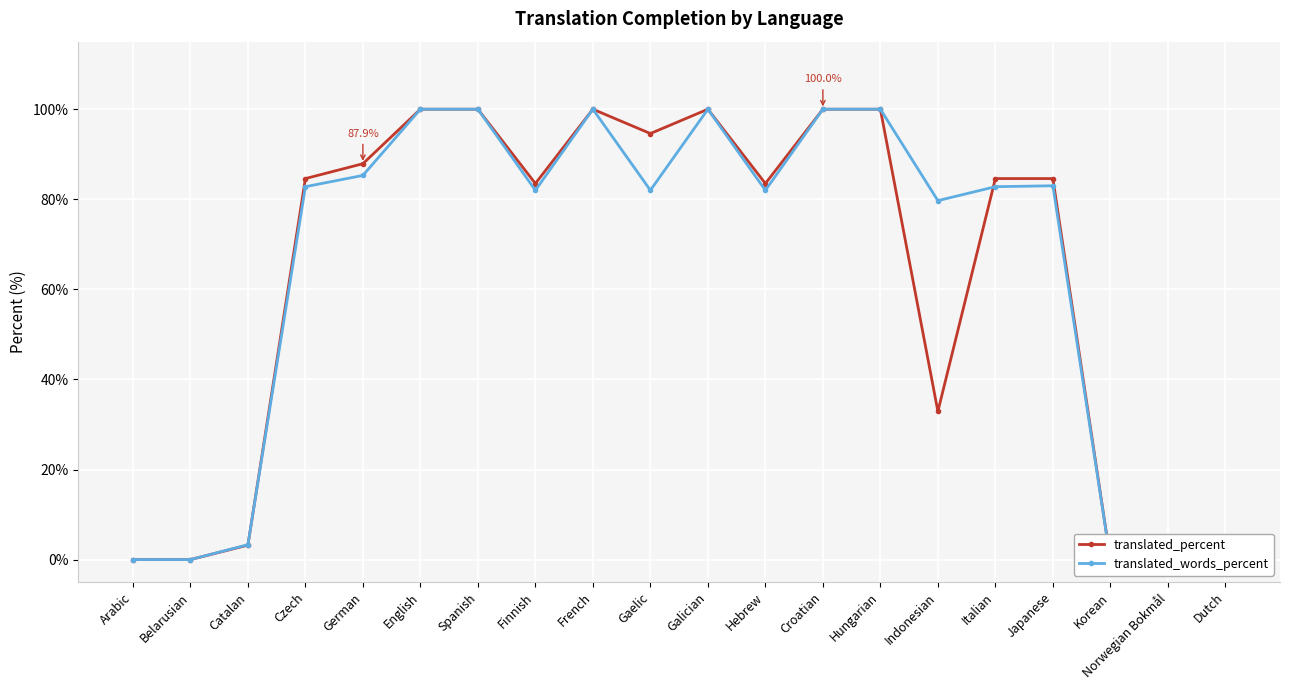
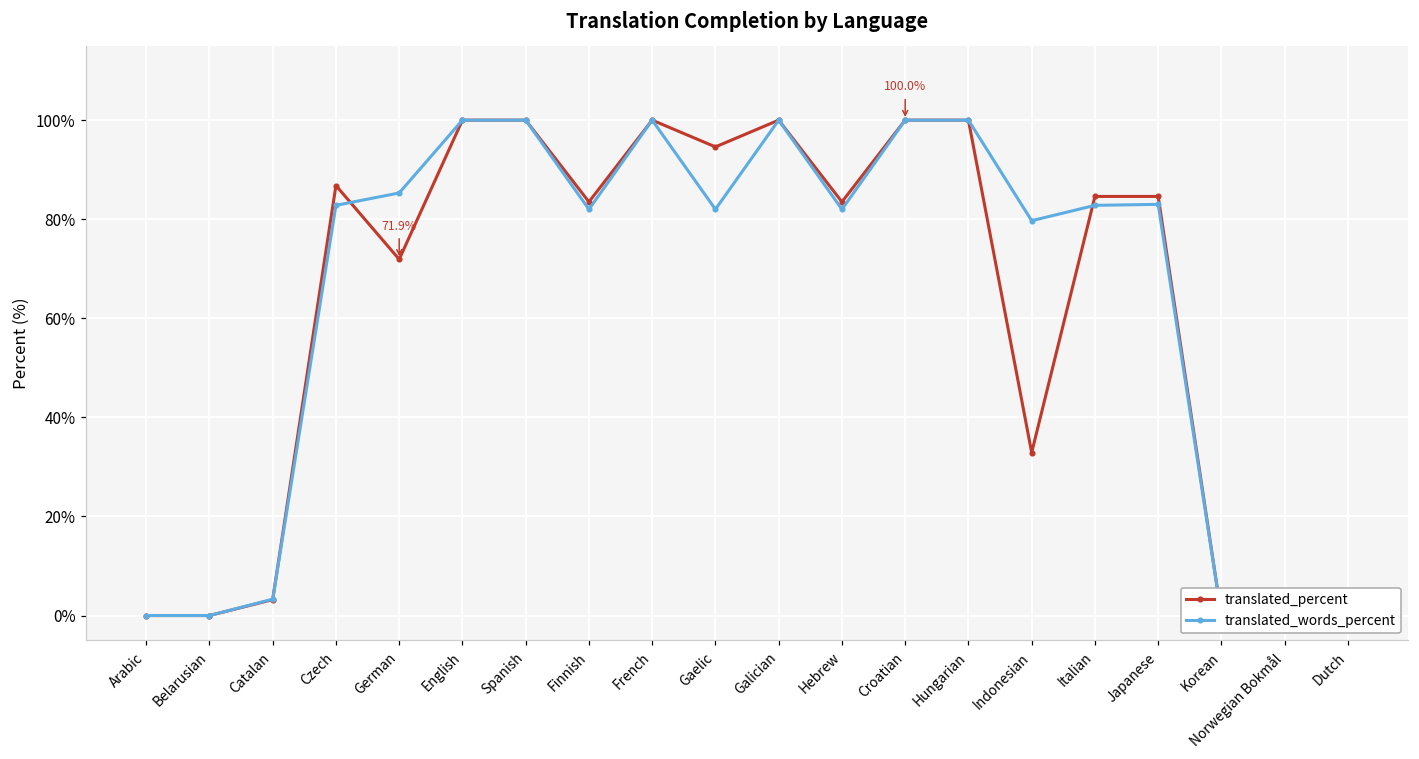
  {
    "translated_percent": {
-     "Czech": "85%",
-     "German": "87.9%"
+     "Czech": "87%",
+     "German": "71.9%"
    },
    "translated_words_percent": {
      "Czech": "83%",
      "German": "85%",
      "Finnish": "82%",
      "Gaelic": "82%",
      "Hebrew": "82%",
      "Indonesian": "80%",
      "Italian": "83%",
      "Japanese": "83%"
    }
  }
